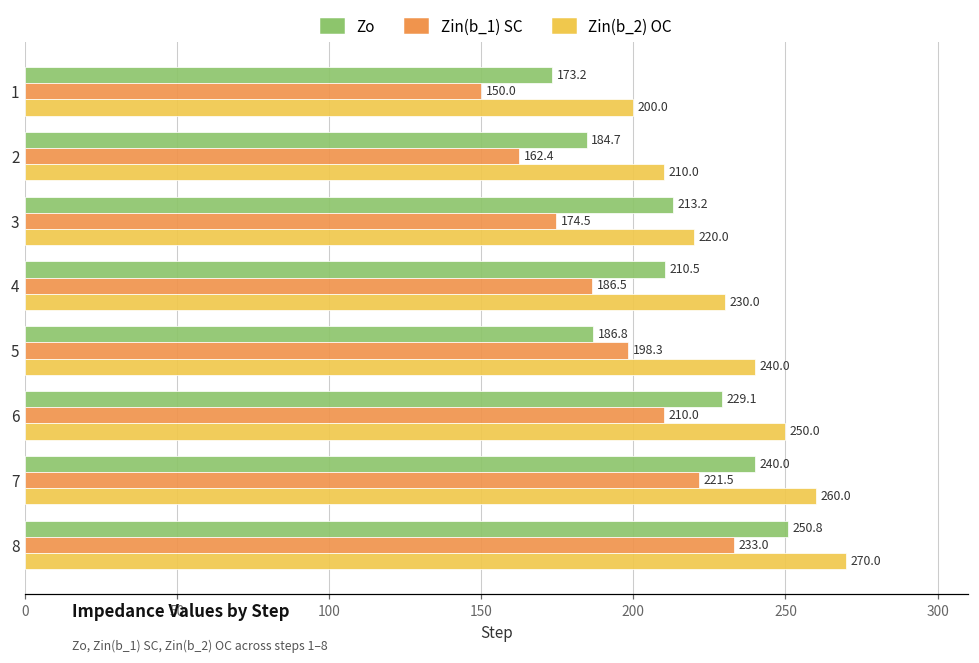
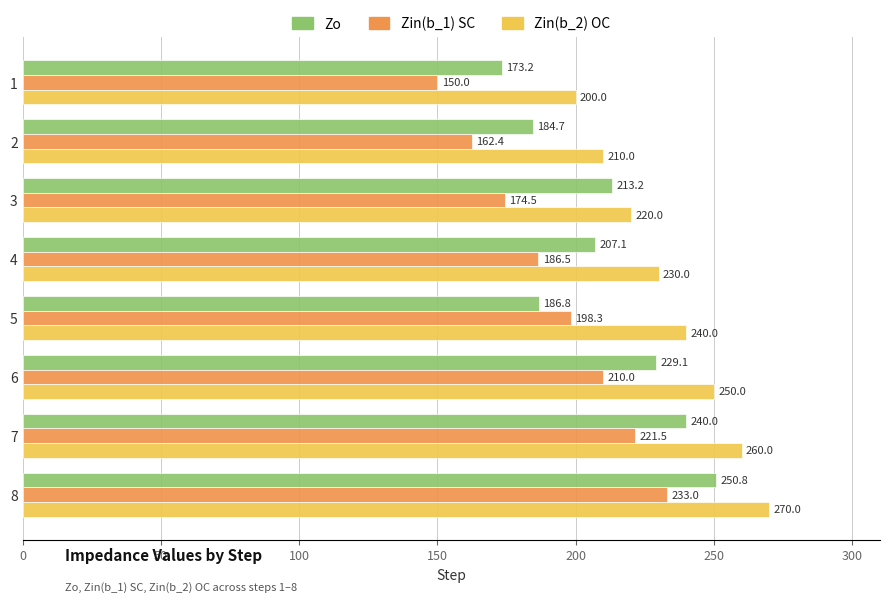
  {
    "Zo": {
      "1": 173.2,
      "2": 184.7,
      "3": 213.2,
-     "4": 210.5,
+     "4": 207.1,
      "5": 186.8,
      "6": 229.1,
      "7": 240.0,
      "8": 250.8
    }
  }
